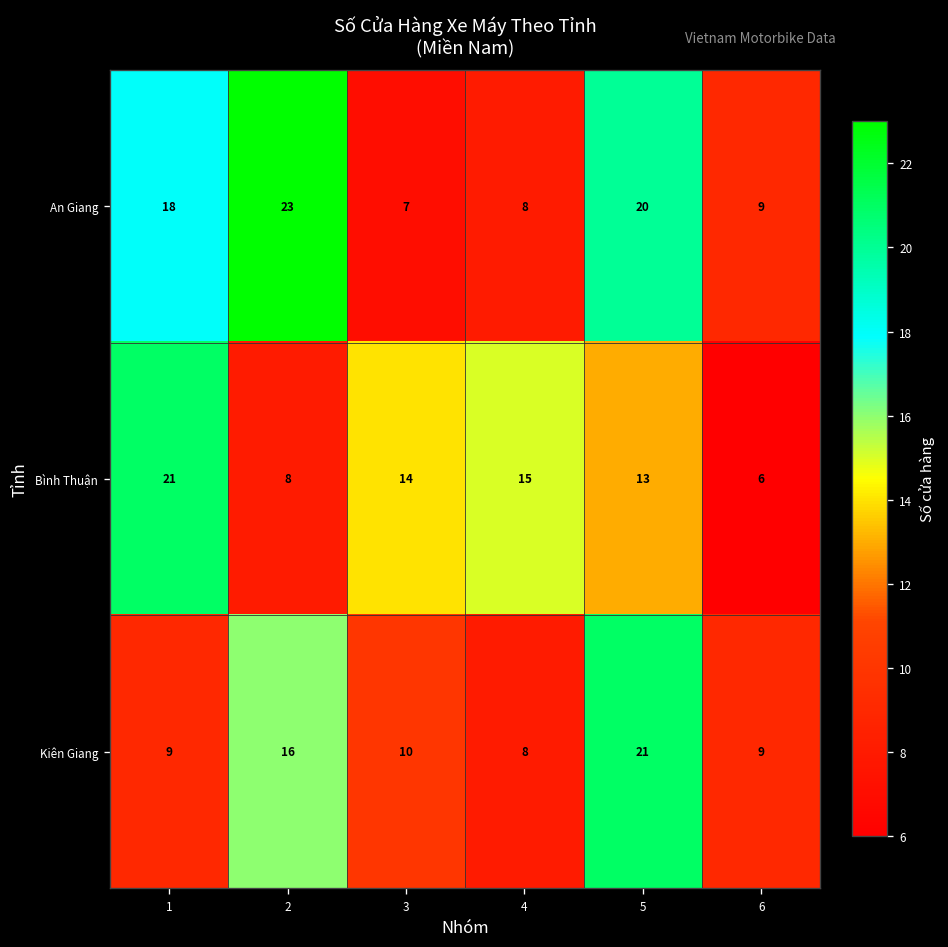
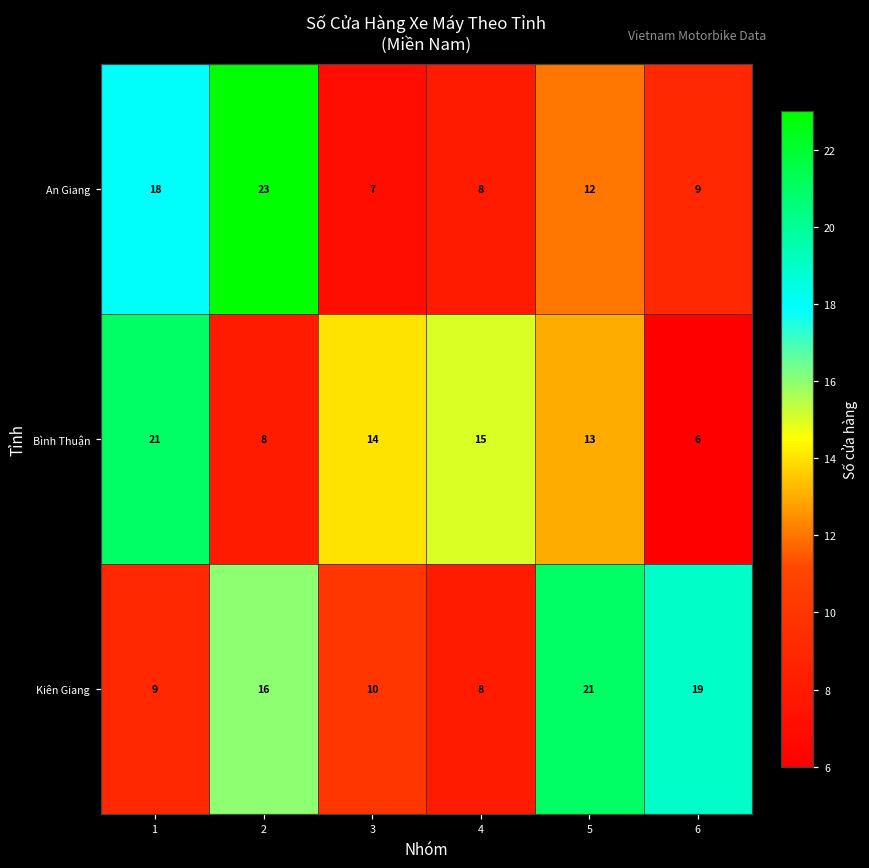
  {
    "An Giang": {
      "1": 18,
      "2": 23,
      "3": 7,
      "4": 8,
-     "5": 20,
+     "5": 12,
      "6": 9
    },
    "Bình Thuận": {
      "1": 21,
      "2": 8,
      "3": 14,
      "4": 15,
      "5": 13,
      "6": 6
    },
    "Kiên Giang": {
      "1": 9,
      "2": 16,
      "3": 10,
      "4": 8,
      "5": 21,
-     "6": 9
+     "6": 19
    }
  }
